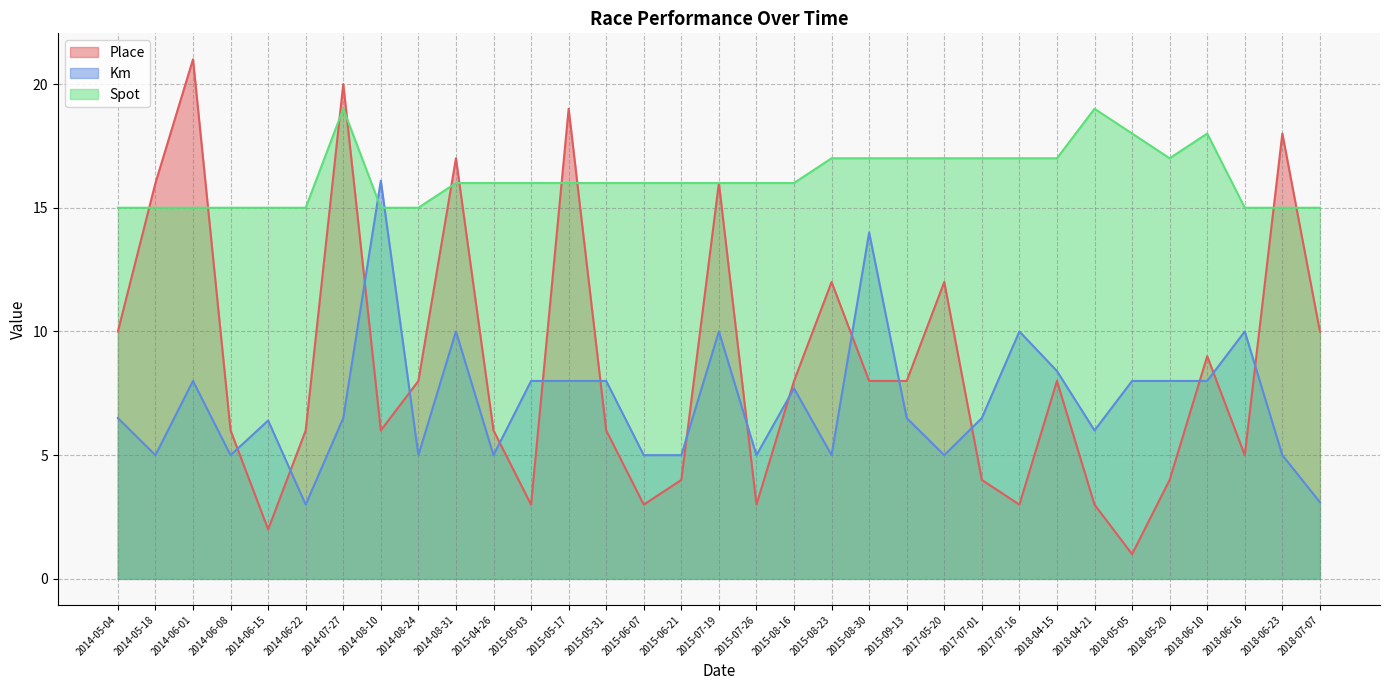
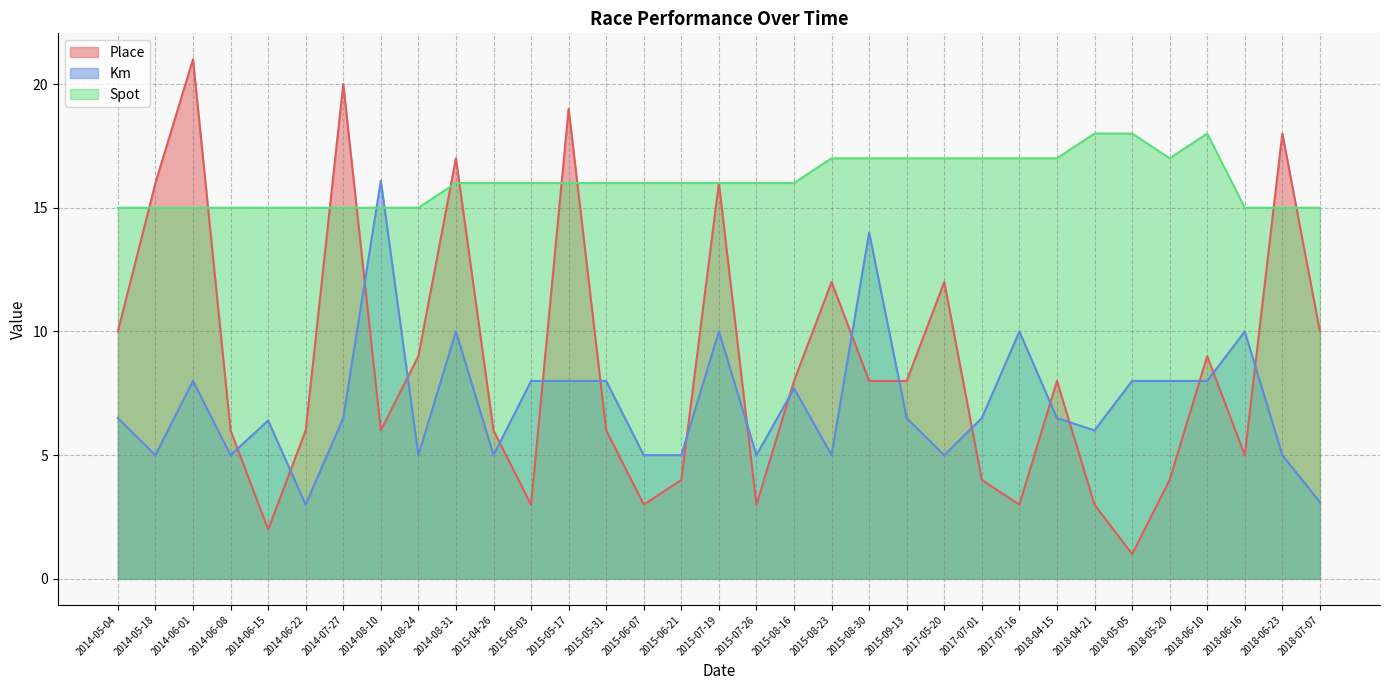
  {
    "Place": {
      "2014-05-04": 10,
      "2014-05-18": 16,
      "2014-06-01": 21,
      "2014-06-08": 6,
      "2014-06-15": 2,
      "2014-06-22": 6,
      "2014-07-27": 20,
      "2014-08-10": 6,
-     "2014-08-24": 8,
+     "2014-08-24": 9,
      "2014-08-31": 17,
      "2015-04-26": 6,
      "2015-05-03": 3,
      "2015-05-17": 19,
      "2015-05-31": 6,
      "2015-06-07": 3,
      "2015-06-21": 4,
      "2015-07-26": 3,
      "2015-08-16": 8,
      "2015-08-23": 12,
      "2015-08-30": 8,
      "2015-09-13": 8,
      "2017-05-20": 12,
      "2017-07-01": 4,
      "2017-07-16": 3,
      "2018-04-15": 8,
      "2018-04-21": 3,
      "2018-05-05": 1,
      "2018-05-20": 4,
      "2018-06-10": 9,
      "2018-06-16": 5,
      "2018-06-23": 18,
      "2018-07-07": 10
    },
    "Km": {
      "2014-05-04": 6.5,
      "2014-05-18": 5.0,
      "2014-06-01": 8.0,
      "2014-06-08": 5.0,
      "2014-06-15": 6.4,
      "2014-06-22": 3.0,
      "2014-07-27": 6.5,
      "2014-08-10": 16.1,
      "2014-08-24": 5.0,
      "2014-08-31": 10.0,
      "2015-04-26": 5.0,
      "2015-05-03": 8.0,
      "2015-05-17": 8.0,
      "2015-05-31": 8.0,
      "2015-06-07": 5.0,
      "2015-06-21": 5.0,
      "2015-07-19": 10.0,
      "2015-07-26": 5.0,
      "2015-08-16": 7.7,
      "2015-08-23": 5.0,
      "2015-08-30": 14.0,
      "2015-09-13": 6.5,
      "2017-05-20": 5.0,
      "2017-07-01": 6.5,
      "2017-07-16": 10.0,
-     "2018-04-15": 8.4,
+     "2018-04-15": 6.5,
      "2018-04-21": 6.0,
      "2018-05-05": 8.0,
      "2018-05-20": 8.0,
      "2018-06-10": 8.0,
      "2018-06-16": 10.0,
      "2018-06-23": 5.0,
      "2018-07-07": 3.1
    },
    "Spot": {
      "2014-05-04": 15,
      "2014-05-18": 15,
      "2014-06-01": 15,
      "2014-06-08": 15,
      "2014-06-15": 15,
      "2014-06-22": 15,
-     "2014-07-27": 19,
+     "2014-07-27": 15,
      "2014-08-10": 15,
      "2014-08-24": 15,
      "2014-08-31": 16,
      "2015-04-26": 16,
      "2015-05-03": 16,
      "2015-05-17": 16,
      "2015-05-31": 16,
      "2015-06-07": 16,
      "2015-06-21": 16,
      "2015-07-26": 16,
      "2015-08-16": 16,
      "2015-08-23": 17,
      "2015-08-30": 17,
      "2015-09-13": 17,
      "2017-05-20": 17,
      "2017-07-01": 17,
      "2017-07-16": 17,
      "2018-04-15": 17,
-     "2018-04-21": 19,
+     "2018-04-21": 18,
      "2018-05-05": 18,
      "2018-05-20": 17,
      "2018-06-10": 18,
      "2018-06-16": 15,
      "2018-06-23": 15,
      "2018-07-07": 15
    }
  }
